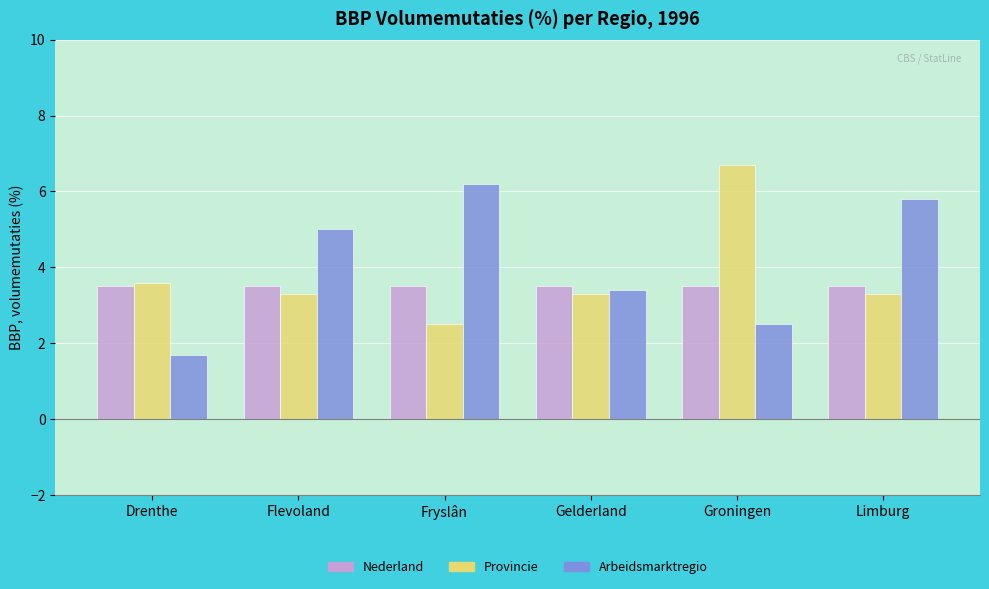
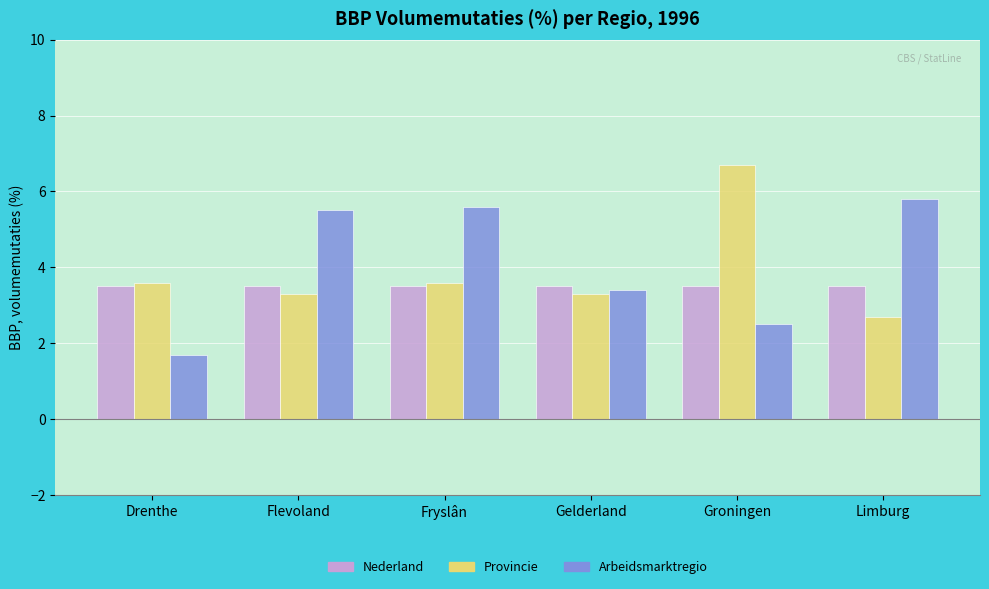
  {
    "Nederland": {
      "Drenthe": 3.5,
      "Flevoland": 3.5,
      "Fryslân": 3.5,
      "Gelderland": 3.5,
      "Groningen": 3.5,
      "Limburg": 3.5
    },
    "Provincie": {
      "Drenthe": 3.6,
      "Flevoland": 3.3,
-     "Fryslân": 2.5,
+     "Fryslân": 3.6,
      "Gelderland": 3.3,
      "Groningen": 6.7,
-     "Limburg": 3.3
+     "Limburg": 2.7
    },
    "Arbeidsmarktregio": {
      "Drenthe": 1.7,
-     "Flevoland": 5.0,
-     "Fryslân": 6.2,
+     "Flevoland": 5.5,
+     "Fryslân": 5.6,
      "Gelderland": 3.4,
      "Groningen": 2.5,
      "Limburg": 5.8
    }
  }
